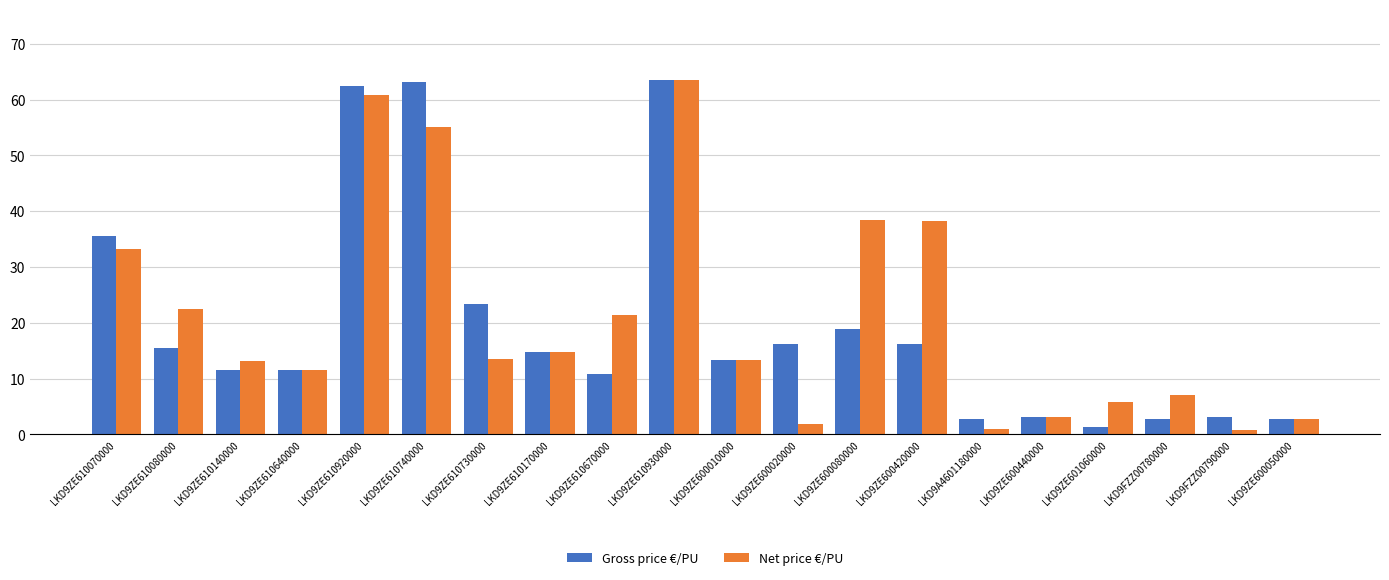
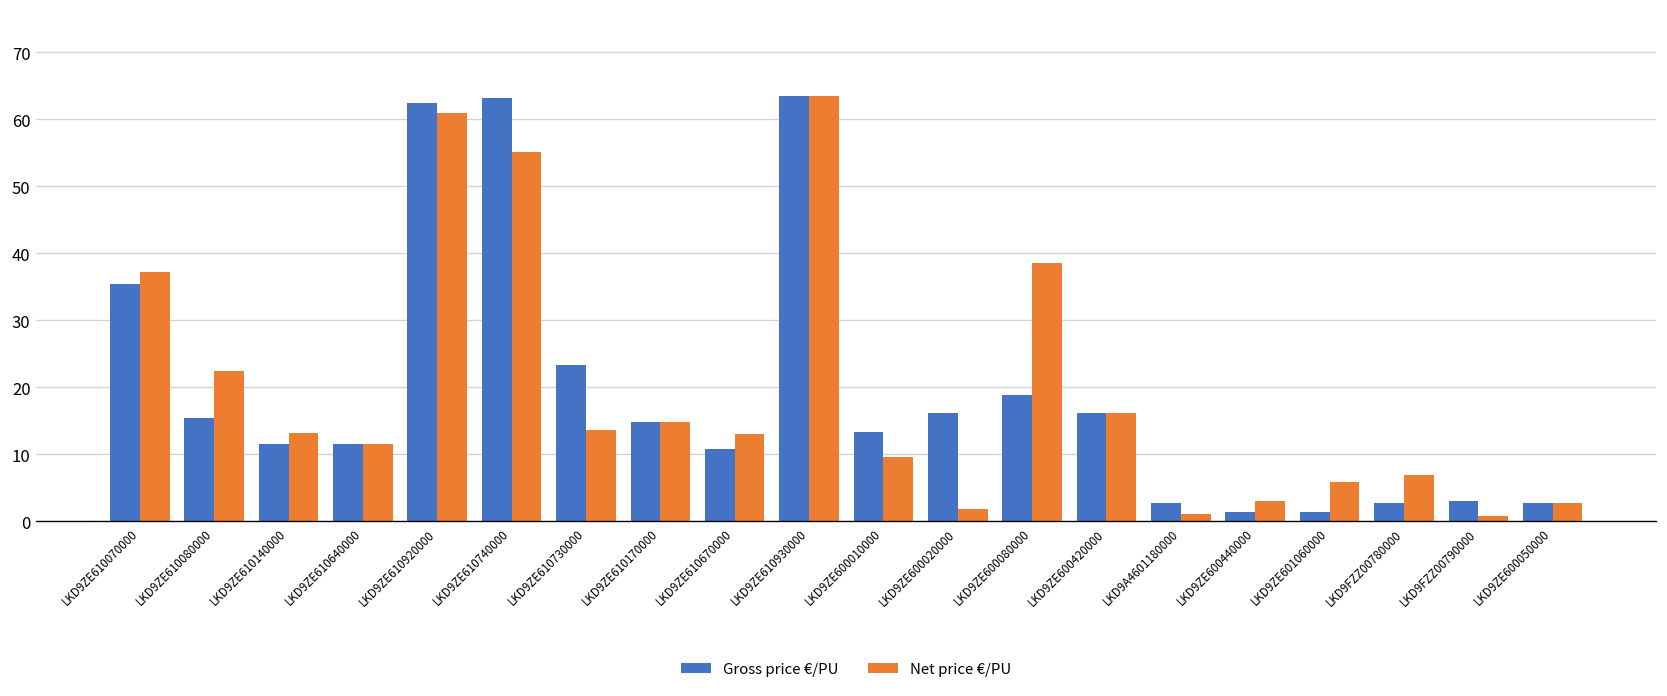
  {
    "Gross price €/PU": {
      "LKD9ZE610070000": 36,
      "LKD9ZE610080000": 16,
      "LKD9ZE610140000": 12,
      "LKD9ZE610640000": 12,
      "LKD9ZE610920000": 62,
      "LKD9ZE610740000": 63,
      "LKD9ZE610730000": 23,
      "LKD9ZE610170000": 15,
      "LKD9ZE610670000": 11,
      "LKD9ZE610930000": 63,
      "LKD9ZE600010000": 13,
      "LKD9ZE600020000": 16,
      "LKD9ZE600080000": 19,
      "LKD9ZE600420000": 16,
      "LKD9A4601180000": 3,
-     "LKD9ZE600440000": 3,
+     "LKD9ZE600440000": 1,
      "LKD9ZE601060000": 1,
      "LKD9FZZ00780000": 3,
      "LKD9FZZ00790000": 3,
      "LKD9ZE600050000": 3
    },
    "Net price €/PU": {
-     "LKD9ZE610070000": 33,
+     "LKD9ZE610070000": 37,
      "LKD9ZE610080000": 22,
      "LKD9ZE610140000": 13,
      "LKD9ZE610640000": 12,
      "LKD9ZE610920000": 61,
      "LKD9ZE610740000": 55,
      "LKD9ZE610730000": 14,
      "LKD9ZE610170000": 15,
-     "LKD9ZE610670000": 21,
+     "LKD9ZE610670000": 13,
      "LKD9ZE610930000": 63,
-     "LKD9ZE600010000": 13,
+     "LKD9ZE600010000": 10,
      "LKD9ZE600020000": 2,
      "LKD9ZE600080000": 39,
-     "LKD9ZE600420000": 38,
+     "LKD9ZE600420000": 16,
      "LKD9A4601180000": 1,
      "LKD9ZE600440000": 3,
      "LKD9ZE601060000": 6,
      "LKD9FZZ00780000": 7,
      "LKD9FZZ00790000": 1,
      "LKD9ZE600050000": 3
    }
  }
